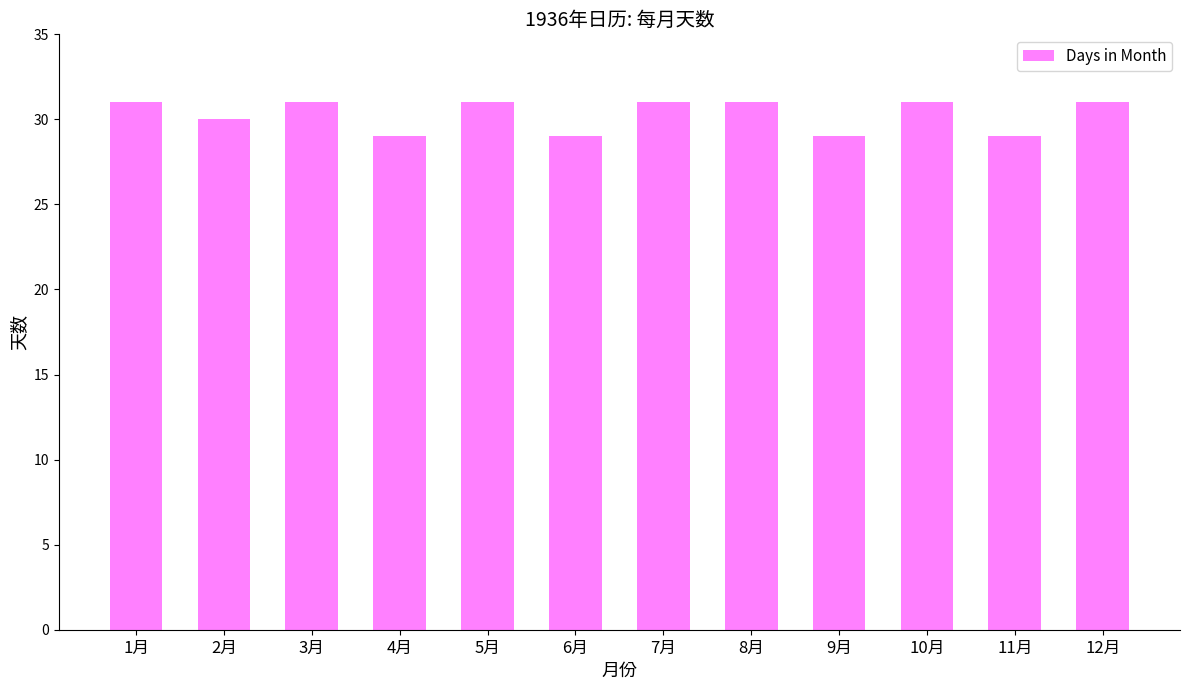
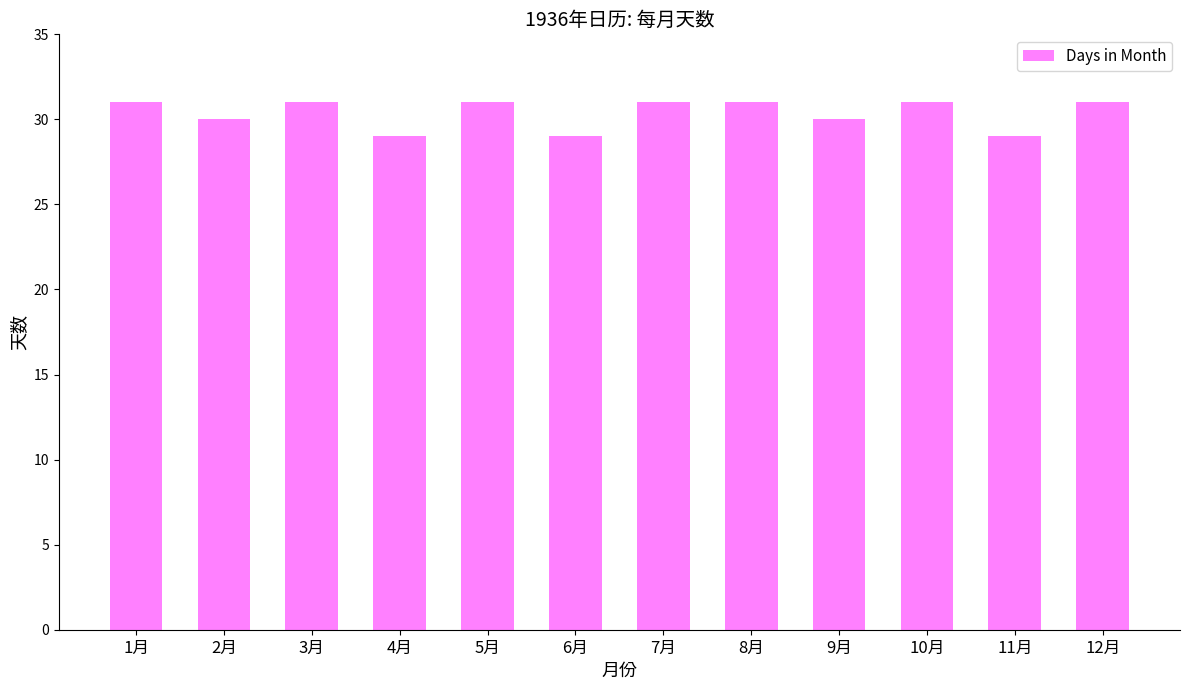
  {
    "1月": 31,
    "2月": 30,
    "3月": 31,
    "4月": 29,
    "5月": 31,
    "6月": 29,
    "7月": 31,
    "8月": 31,
-   "9月": 29,
+   "9月": 30,
    "10月": 31,
    "11月": 29,
    "12月": 31
  }
